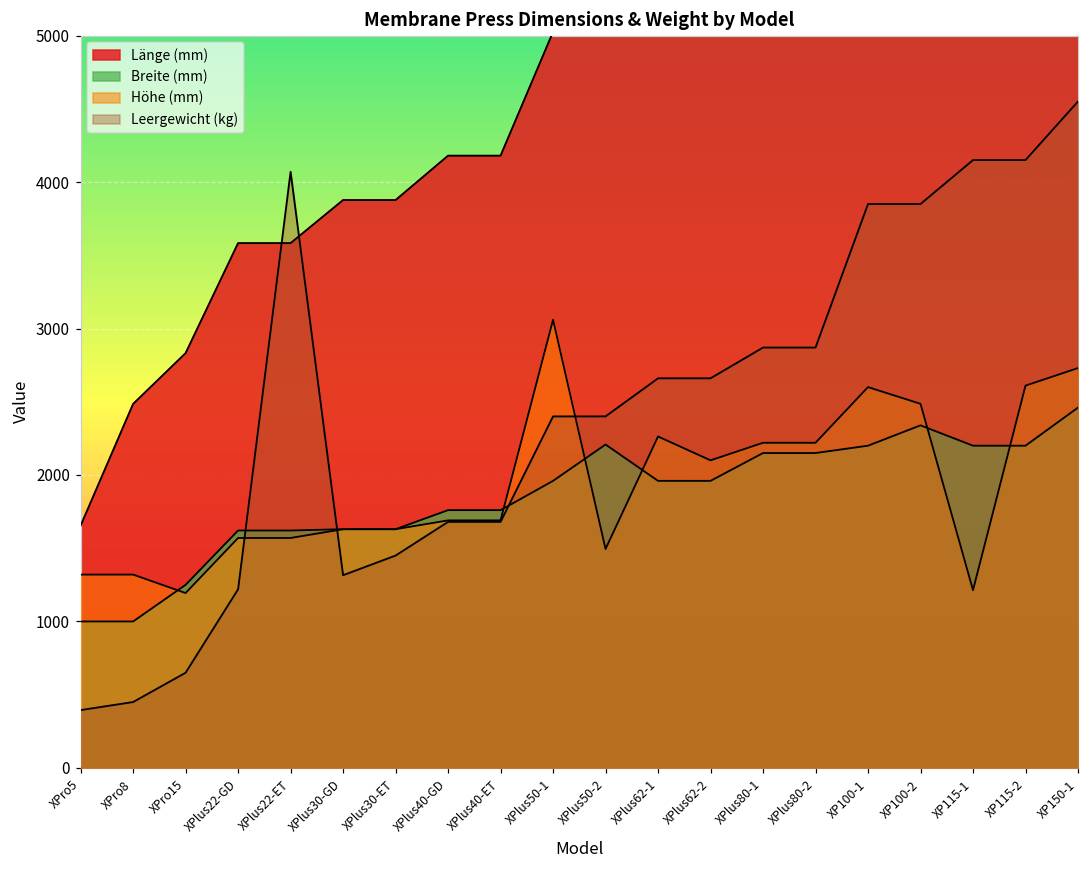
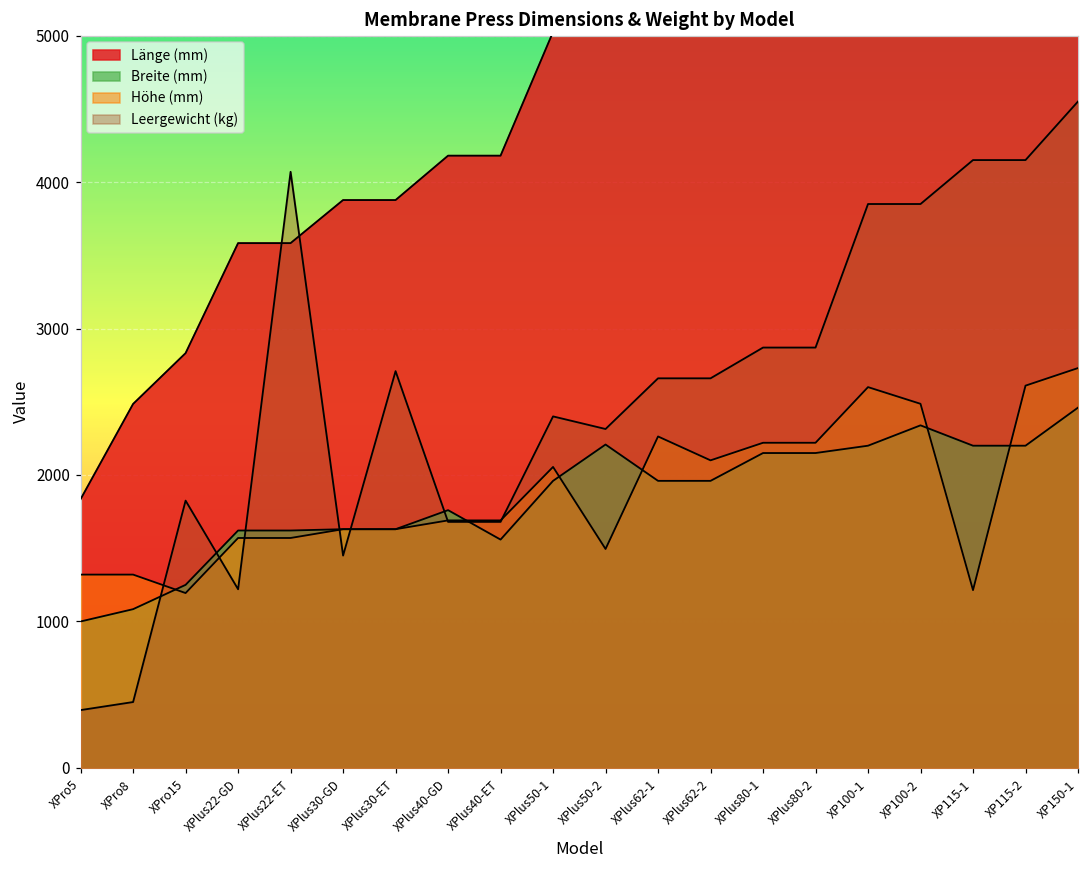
  {
    "Länge (mm)": {
-     "XPro5": 1650,
+     "XPro5": 1840,
      "XPro8": 2490,
      "XPro15": 2830,
      "XPlus22-GD": 3580,
      "XPlus22-ET": 3580,
      "XPlus30-GD": 3880,
      "XPlus30-ET": 3880,
      "XPlus40-GD": 4180,
      "XPlus40-ET": 4180
    },
    "Breite (mm)": {
      "XPro5": 1000,
-     "XPro8": 1000,
+     "XPro8": 1080,
      "XPro15": 1250,
      "XPlus22-GD": 1620,
      "XPlus22-ET": 1620,
      "XPlus40-GD": 1760,
-     "XPlus40-ET": 1760,
+     "XPlus40-ET": 1560,
      "XPlus50-1": 1960,
      "XPlus50-2": 2210,
      "XPlus62-1": 1960,
      "XPlus62-2": 1960,
      "XPlus80-1": 2150,
      "XPlus80-2": 2150,
      "XP100-1": 2200,
      "XP100-2": 2340,
      "XP115-1": 2200,
      "XP115-2": 2200,
      "XP150-1": 2460
    },
    "Höhe (mm)": {
      "XPro5": 1320,
      "XPro8": 1320,
      "XPro15": 1190,
      "XPlus22-GD": 1570,
      "XPlus22-ET": 1570,
-     "XPlus50-1": 3060,
+     "XPlus50-1": 2060,
      "XPlus50-2": 1500,
      "XPlus62-1": 2260,
      "XPlus62-2": 2100,
      "XPlus80-1": 2220,
      "XPlus80-2": 2220,
      "XP100-1": 2600,
      "XP100-2": 2490,
      "XP115-1": 1210,
      "XP115-2": 2610,
      "XP150-1": 2730
    },
    "Leergewicht (kg)": {
      "XPro5": 400,
      "XPro8": 450,
-     "XPro15": 650,
+     "XPro15": 1830,
      "XPlus22-GD": 1220,
      "XPlus22-ET": 4070,
-     "XPlus30-GD": 1320,
-     "XPlus30-ET": 1450,
+     "XPlus30-GD": 1450,
+     "XPlus30-ET": 2710,
      "XPlus50-1": 2400,
-     "XPlus50-2": 2400,
+     "XPlus50-2": 2310,
      "XPlus62-1": 2660,
      "XPlus62-2": 2660,
      "XPlus80-1": 2870,
      "XPlus80-2": 2870,
      "XP100-1": 3850,
      "XP100-2": 3850,
      "XP115-1": 4150,
      "XP115-2": 4150,
      "XP150-1": 4550
    }
  }
